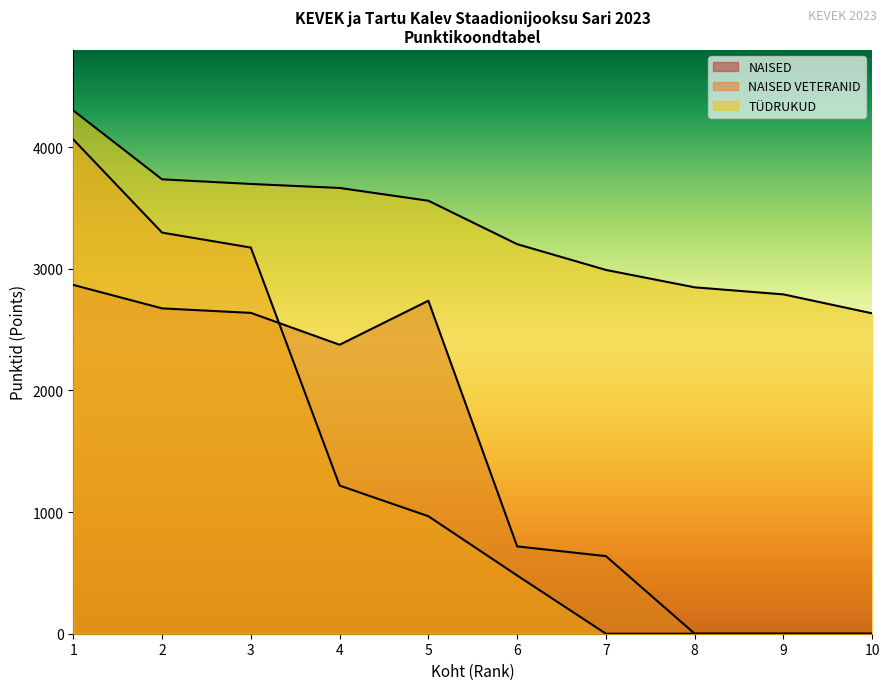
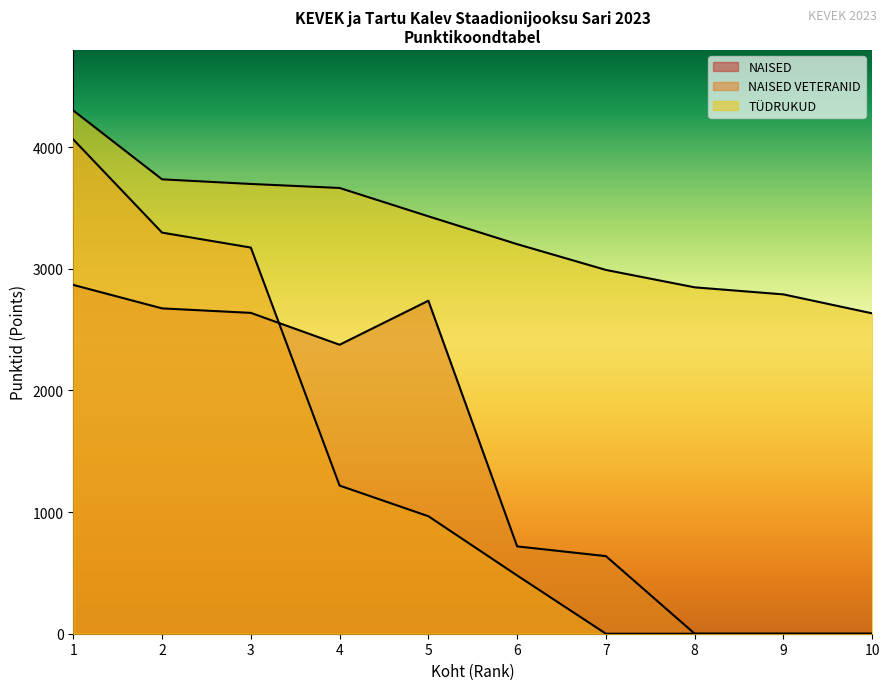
  {
    "NAISED": {
      "1": 2870,
      "2": 2680,
      "3": 2640,
      "4": 2380,
      "5": 2740,
      "6": 720,
      "7": 640
    },
    "NAISED VETERANID": {
      "1": 4060,
      "2": 3300,
      "3": 3180,
      "4": 1220,
      "5": 970,
      "6": 480,
      "7": 0
    },
    "TÜDRUKUD": {
      "1": 4300,
      "2": 3740,
      "3": 3700,
      "4": 3670,
-     "5": 3560,
+     "5": 3430,
      "6": 3200,
      "7": 2990,
      "8": 2850,
      "9": 2790,
      "10": 2630
    }
  }
